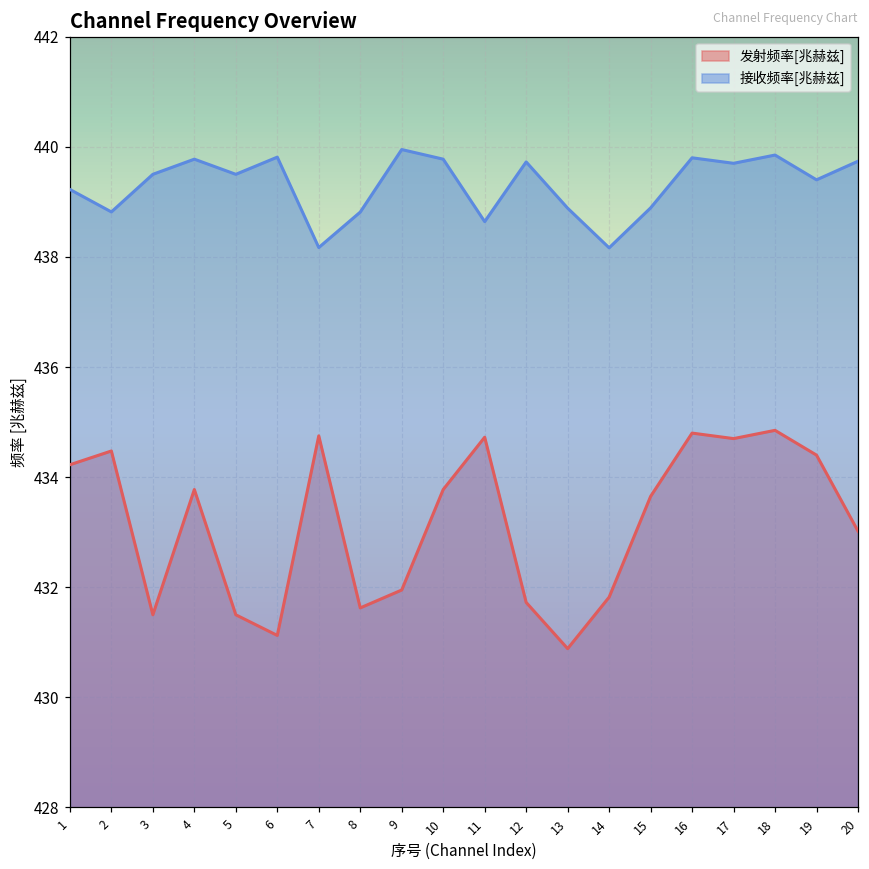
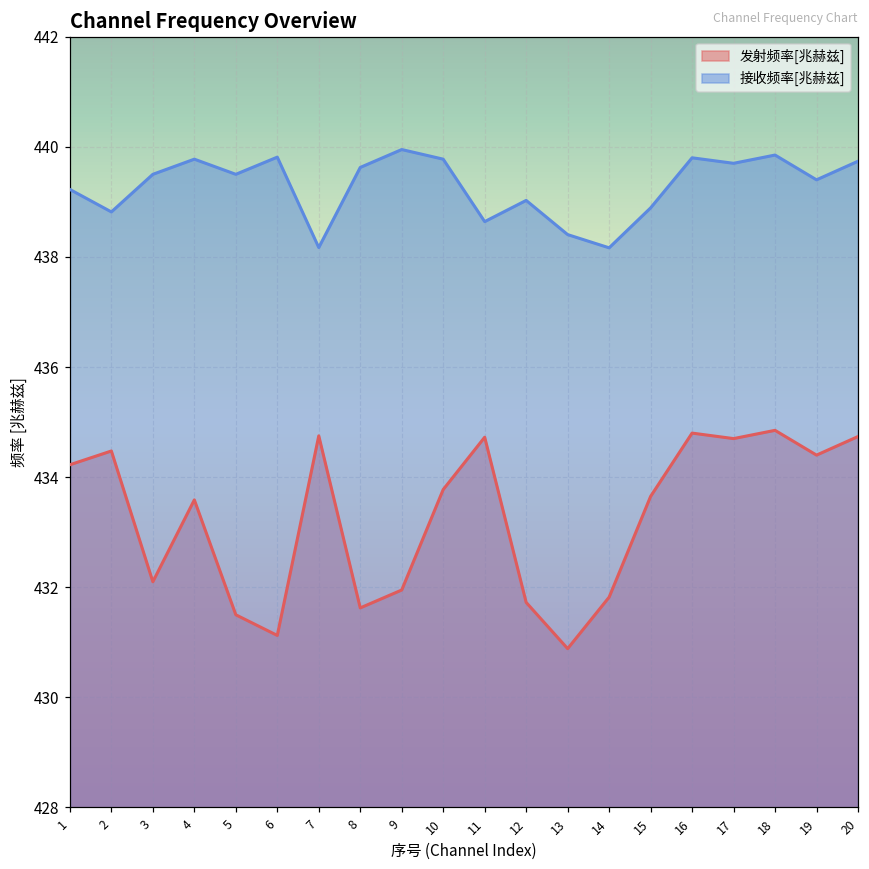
  {
    "发射频率[兆赫兹]": {
      "1": 434.2,
      "2": 434.5,
-     "3": 431.5,
-     "4": 433.8,
+     "3": 432.1,
+     "4": 433.6,
      "5": 431.5,
      "6": 431.1,
      "7": 434.8,
      "8": 431.6,
      "9": 432.0,
      "10": 433.8,
      "11": 434.7,
      "12": 431.7,
      "13": 430.9,
      "14": 431.8,
      "15": 433.7,
      "16": 434.8,
      "17": 434.7,
      "18": 434.9,
      "19": 434.4,
-     "20": 433.0
+     "20": 434.7
    },
    "接收频率[兆赫兹]": {
      "1": 439.2,
      "2": 438.8,
      "3": 439.5,
      "4": 439.8,
      "5": 439.5,
      "6": 439.8,
      "7": 438.2,
-     "8": 438.8,
+     "8": 439.6,
      "9": 440.0,
      "10": 439.8,
      "11": 438.6,
-     "12": 439.7,
-     "13": 438.9,
+     "12": 439.0,
+     "13": 438.4,
      "14": 438.2,
      "15": 438.9,
      "16": 439.8,
      "17": 439.7,
      "18": 439.9,
      "19": 439.4,
      "20": 439.7
    }
  }
